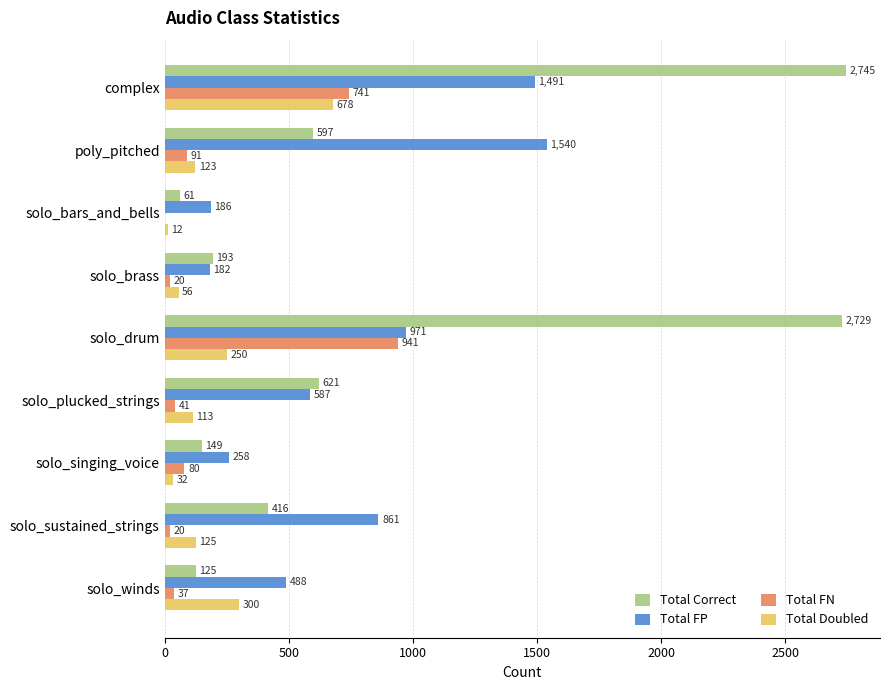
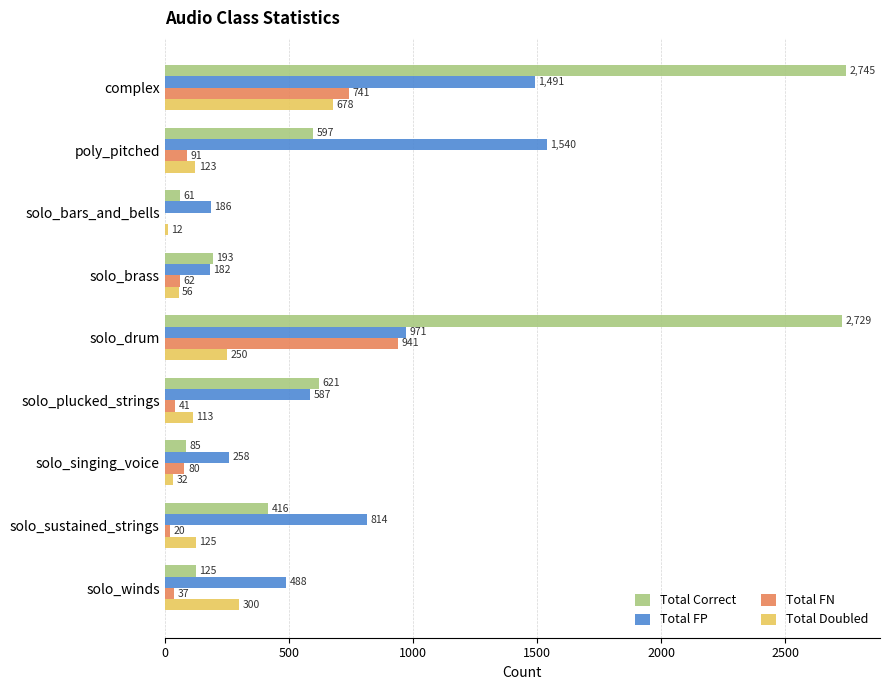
  {
    "Total Correct": {
      "complex": "2,745",
      "poly_pitched": "597",
      "solo_bars_and_bells": "61",
      "solo_brass": "193",
      "solo_drum": "2,729",
      "solo_plucked_strings": "621",
-     "solo_singing_voice": "149",
+     "solo_singing_voice": "85",
      "solo_sustained_strings": "416",
      "solo_winds": "125"
    },
    "Total FP": {
      "complex": "1,491",
      "poly_pitched": "1,540",
      "solo_bars_and_bells": "186",
      "solo_brass": "182",
      "solo_drum": "971",
      "solo_plucked_strings": "587",
      "solo_singing_voice": "258",
-     "solo_sustained_strings": "861",
+     "solo_sustained_strings": "814",
      "solo_winds": "488"
    },
    "Total FN": {
      "complex": "741",
      "poly_pitched": "91",
-     "solo_brass": "20",
+     "solo_brass": "62",
      "solo_drum": "941",
      "solo_plucked_strings": "41",
      "solo_singing_voice": "80",
      "solo_sustained_strings": "20",
      "solo_winds": "37"
    },
    "Total Doubled": {
      "complex": "678",
      "poly_pitched": "123",
      "solo_bars_and_bells": "12",
      "solo_brass": "56",
      "solo_drum": "250",
      "solo_plucked_strings": "113",
      "solo_singing_voice": "32",
      "solo_sustained_strings": "125",
      "solo_winds": "300"
    }
  }
